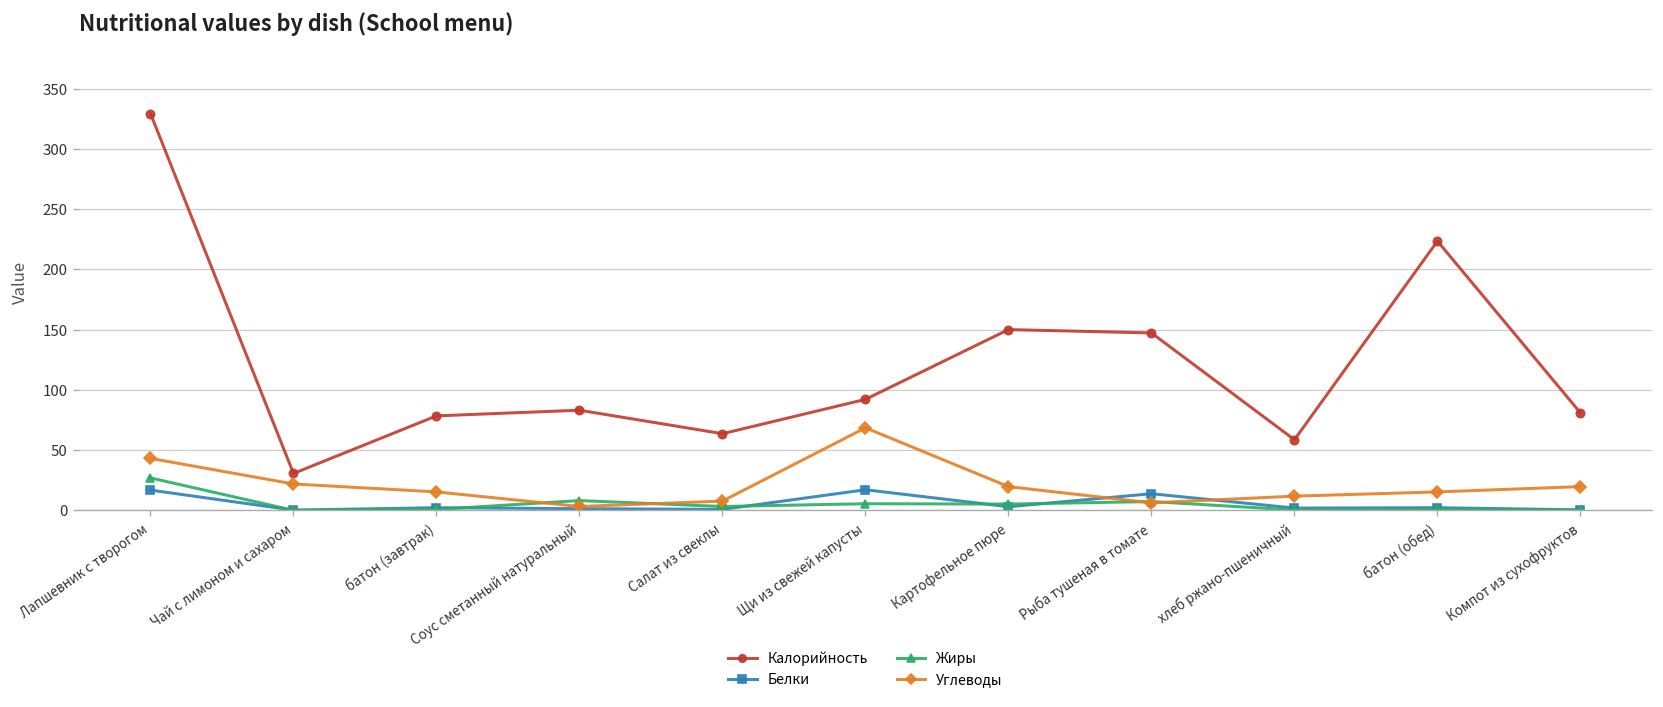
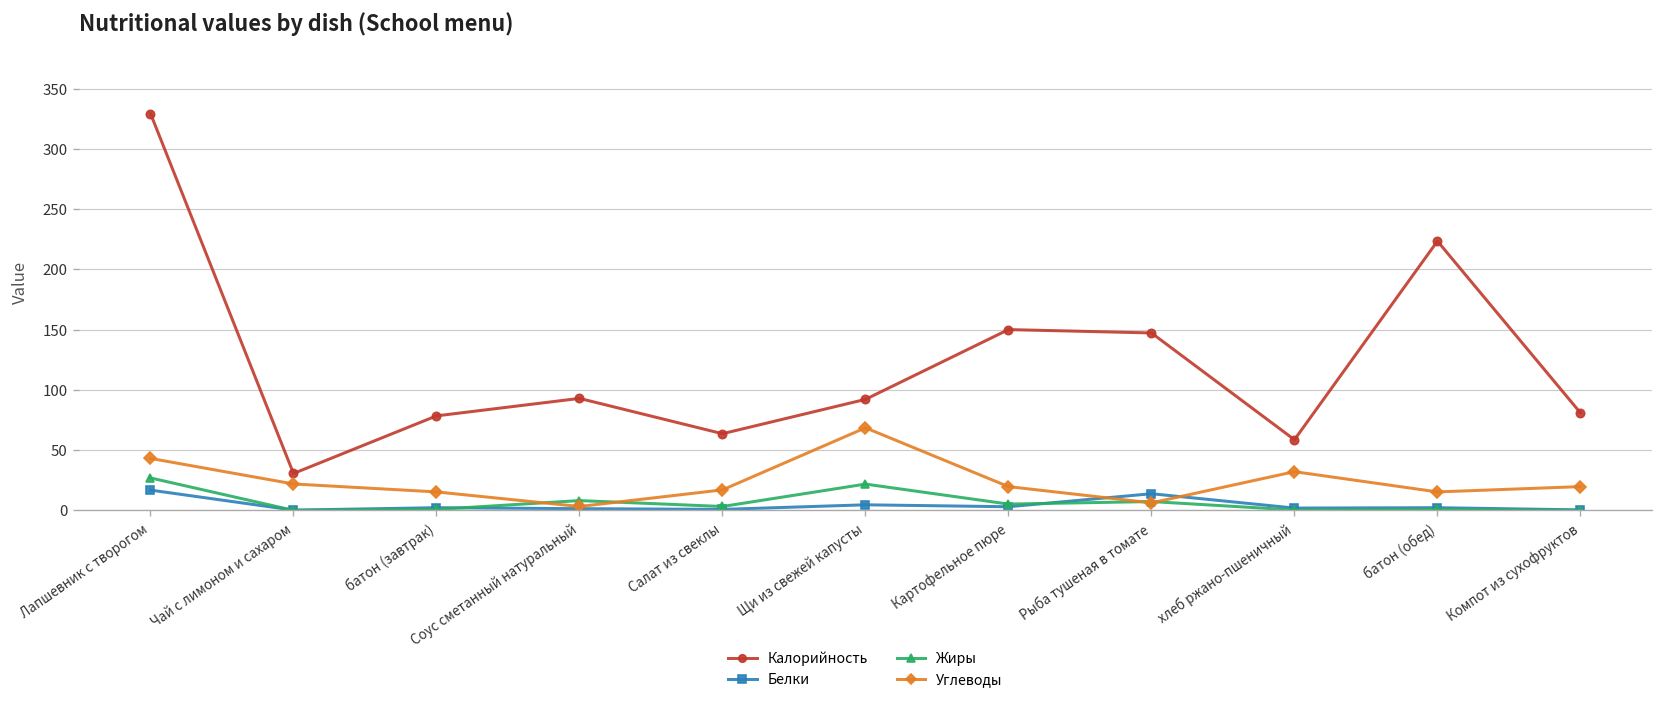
  {
    "Калорийность": {
      "Лапшевник с творогом": 329,
      "Чай с лимоном и сахаром": 31,
      "батон (завтрак)": 79,
-     "Соус сметанный натуральный": 83,
+     "Соус сметанный натуральный": 93,
      "Салат из свеклы": 64,
      "Щи из свежей капусты": 92,
      "Картофельное пюре": 150,
      "Рыба тушеная в томате": 147,
      "хлеб ржано-пшеничный": 59,
      "батон (обед)": 224,
      "Компот из сухофруктов": 81
    },
    "Белки": {
      "Лапшевник с творогом": 17,
-     "Щи из свежей капусты": 17,
+     "Щи из свежей капусты": 5,
      "Рыба тушеная в томате": 14
    },
    "Жиры": {
      "Лапшевник с творогом": 27,
      "Соус сметанный натуральный": 8,
-     "Щи из свежей капусты": 6
+     "Щи из свежей капусты": 22
    },
    "Углеводы": {
      "Лапшевник с творогом": 43,
      "Чай с лимоном и сахаром": 22,
      "батон (завтрак)": 15,
-     "Салат из свеклы": 8,
+     "Салат из свеклы": 17,
      "Щи из свежей капусты": 69,
      "Картофельное пюре": 20,
-     "хлеб ржано-пшеничный": 12,
+     "хлеб ржано-пшеничный": 32,
      "батон (обед)": 15,
      "Компот из сухофруктов": 20
    }
  }
